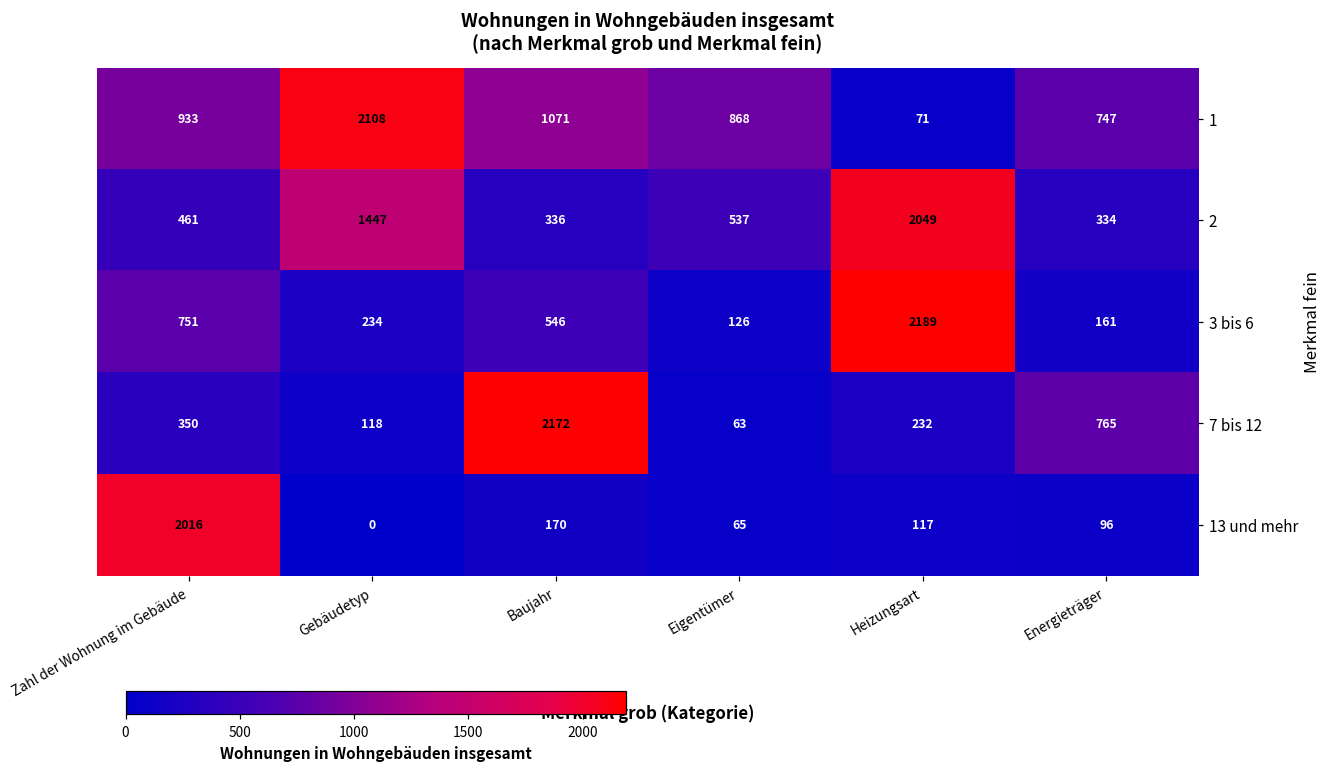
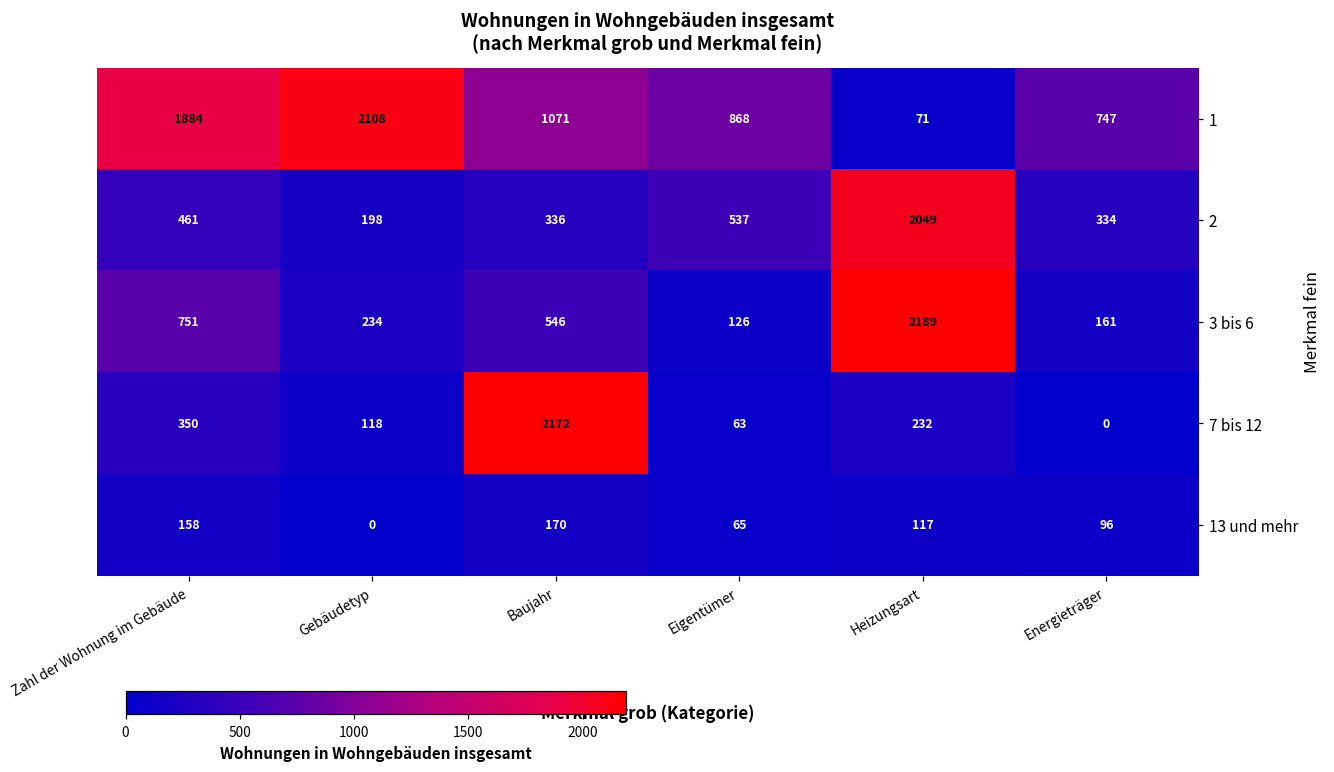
  {
    "1": {
-     "Zahl der Wohnung im Gebäude": 933,
+     "Zahl der Wohnung im Gebäude": 1884,
      "Gebäudetyp": 2108,
      "Baujahr": 1071,
      "Eigentümer": 868,
      "Heizungsart": 71,
      "Energieträger": 747
    },
    "2": {
      "Zahl der Wohnung im Gebäude": 461,
-     "Gebäudetyp": 1447,
+     "Gebäudetyp": 198,
      "Baujahr": 336,
      "Eigentümer": 537,
      "Heizungsart": 2049,
      "Energieträger": 334
    },
    "3 bis 6": {
      "Zahl der Wohnung im Gebäude": 751,
      "Gebäudetyp": 234,
      "Baujahr": 546,
      "Eigentümer": 126,
      "Heizungsart": 2189,
      "Energieträger": 161
    },
    "7 bis 12": {
      "Zahl der Wohnung im Gebäude": 350,
      "Gebäudetyp": 118,
      "Baujahr": 2172,
      "Eigentümer": 63,
      "Heizungsart": 232,
-     "Energieträger": 765
+     "Energieträger": 0
    },
    "13 und mehr": {
-     "Zahl der Wohnung im Gebäude": 2016,
+     "Zahl der Wohnung im Gebäude": 158,
      "Gebäudetyp": 0,
      "Baujahr": 170,
      "Eigentümer": 65,
      "Heizungsart": 117,
      "Energieträger": 96
    }
  }
